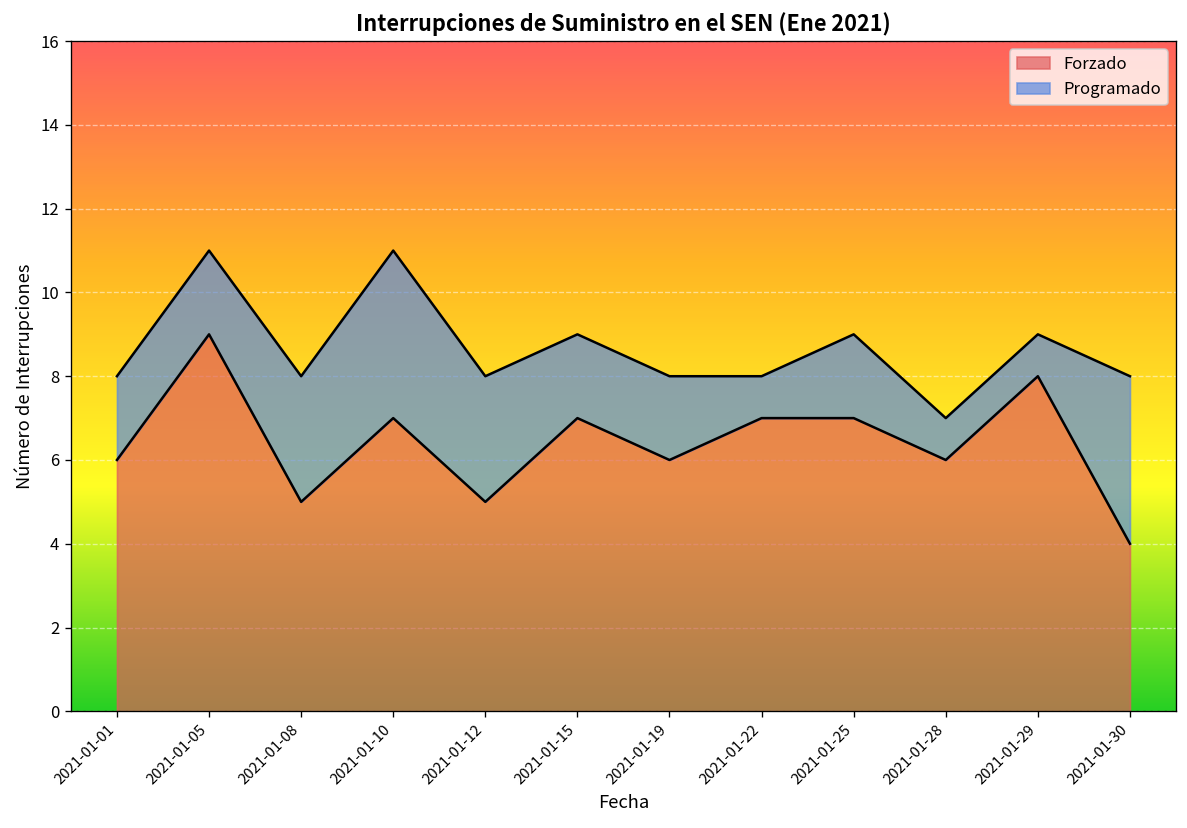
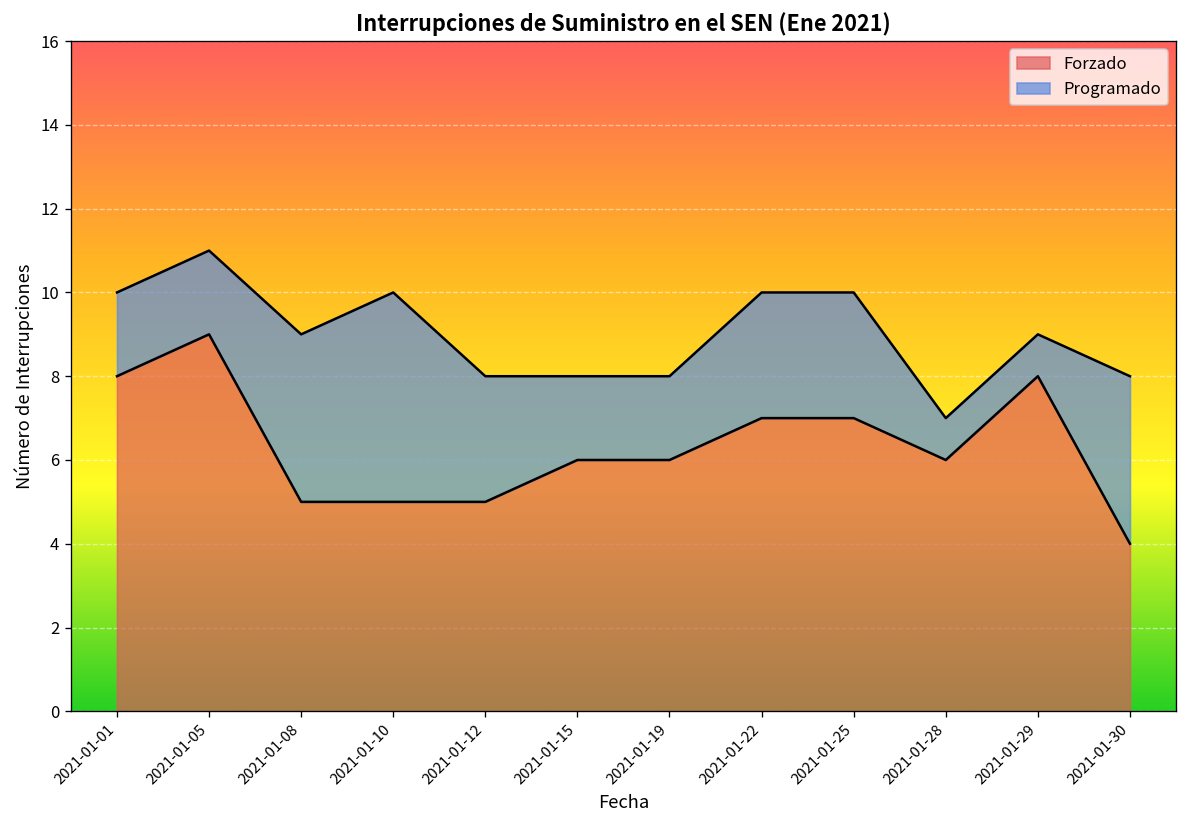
  {
    "Forzado": {
-     "2021-01-01": 6,
+     "2021-01-01": 8,
      "2021-01-05": 9,
      "2021-01-08": 5,
-     "2021-01-10": 7,
+     "2021-01-10": 5,
      "2021-01-12": 5,
-     "2021-01-15": 7,
+     "2021-01-15": 6,
      "2021-01-19": 6,
      "2021-01-22": 7,
      "2021-01-25": 7,
      "2021-01-28": 6,
      "2021-01-29": 8,
      "2021-01-30": 4
    },
    "Programado": {
      "2021-01-01": 2,
      "2021-01-05": 2,
-     "2021-01-08": 3,
-     "2021-01-10": 4,
+     "2021-01-08": 4,
+     "2021-01-10": 5,
      "2021-01-12": 3,
      "2021-01-15": 2,
      "2021-01-19": 2,
-     "2021-01-22": 1,
-     "2021-01-25": 2,
+     "2021-01-22": 3,
+     "2021-01-25": 3,
      "2021-01-28": 1,
      "2021-01-29": 1,
      "2021-01-30": 4
    }
  }
